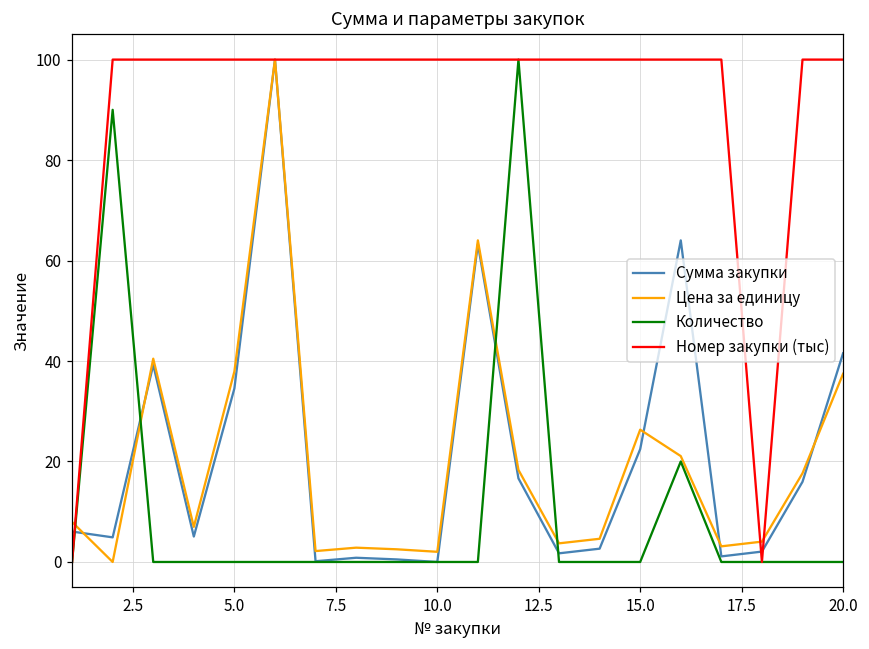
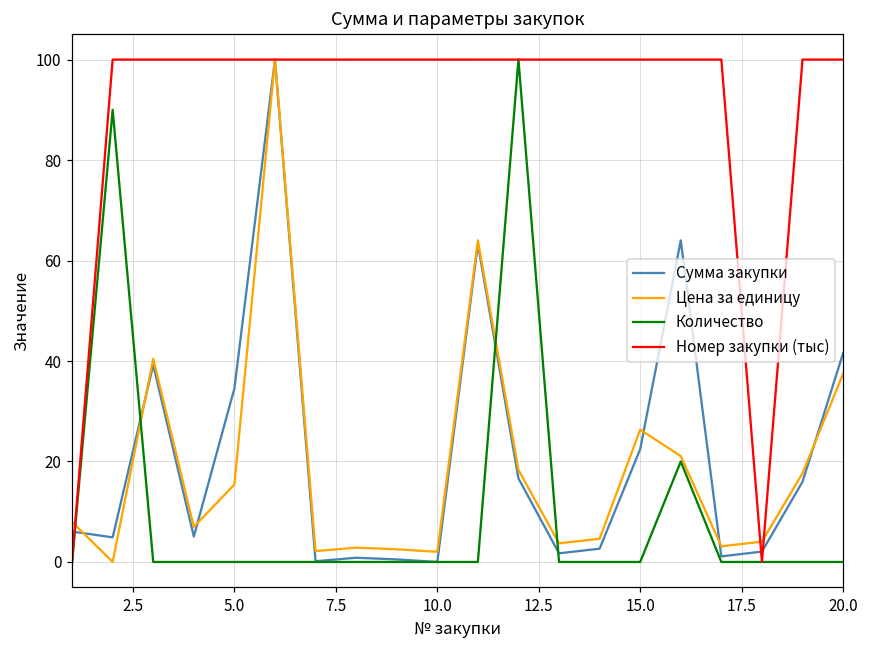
  {
    "Сумма закупки": {
      "5.0": 35,
      "15.0": 22,
      "20.0": 42
    },
    "Цена за единицу": {
-     "5.0": 38,
+     "5.0": 15,
      "10.0": 2,
      "15.0": 26,
      "20.0": 37
    },
    "Количество": {
      "5.0": 0,
      "15.0": 0,
      "20.0": 0
    },
    "Номер закупки (тыс)": {
      "5.0": 100,
      "10.0": 100,
      "15.0": 100,
      "20.0": 100
    }
  }
